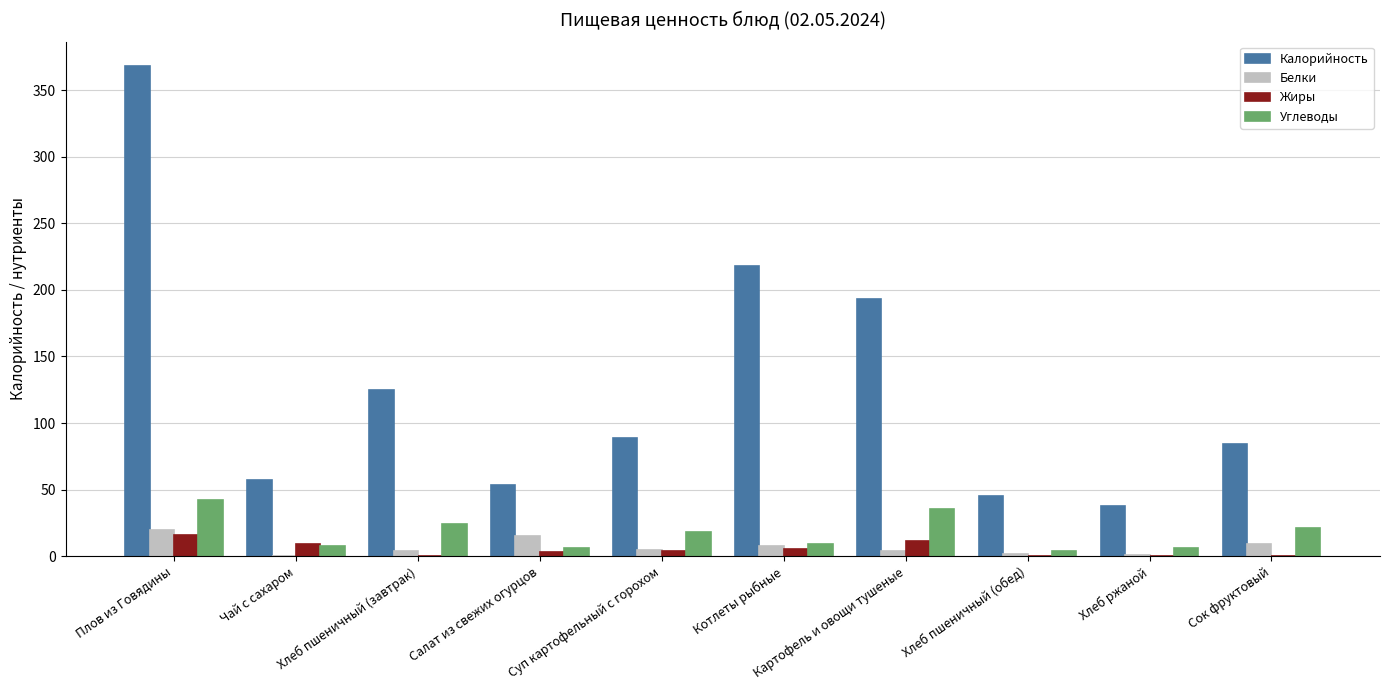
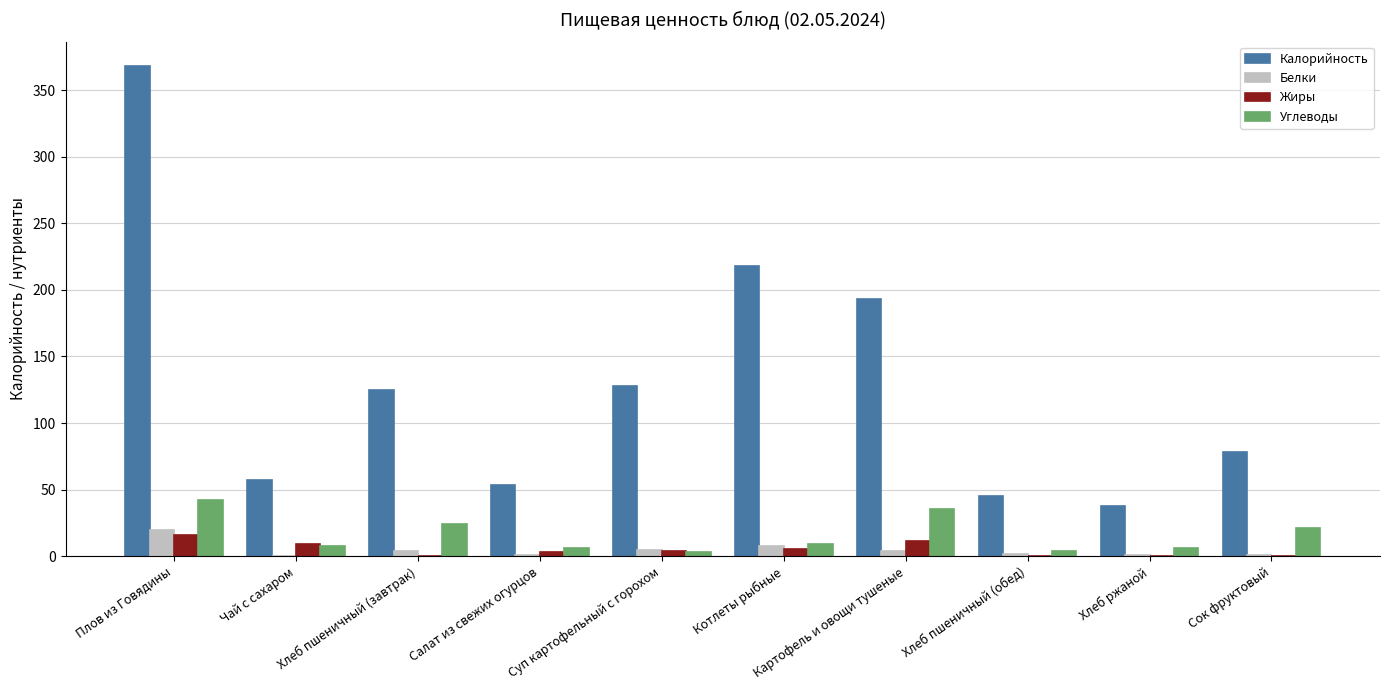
  {
    "Калорийность": {
      "Плов из Говядины": 368,
      "Чай с сахаром": 57,
      "Хлеб пшеничный (завтрак)": 125,
      "Салат из свежих огурцов": 54,
-     "Суп картофельный с горохом": 89,
+     "Суп картофельный с горохом": 128,
      "Котлеты рыбные": 218,
      "Картофель и овощи тушеные": 193,
      "Хлеб пшеничный (обед)": 45,
      "Хлеб ржаной": 38,
-     "Сок фруктовый": 85
+     "Сок фруктовый": 79
    },
    "Белки": {
      "Плов из Говядины": 20,
      "Хлеб пшеничный (завтрак)": 4,
-     "Салат из свежих огурцов": 15,
+     "Салат из свежих огурцов": 1,
      "Суп картофельный с горохом": 5,
      "Котлеты рыбные": 7,
      "Картофель и овощи тушеные": 4,
-     "Сок фруктовый": 9
+     "Сок фруктовый": 1
    },
    "Жиры": {
      "Плов из Говядины": 16,
      "Чай с сахаром": 9,
      "Салат из свежих огурцов": 3,
      "Суп картофельный с горохом": 4,
      "Котлеты рыбные": 5,
      "Картофель и овощи тушеные": 11,
      "Сок фруктовый": 0
    },
    "Углеводы": {
      "Плов из Говядины": 42,
      "Чай с сахаром": 8,
      "Хлеб пшеничный (завтрак)": 25,
      "Салат из свежих огурцов": 6,
-     "Суп картофельный с горохом": 19,
+     "Суп картофельный с горохом": 4,
      "Котлеты рыбные": 9,
      "Картофель и овощи тушеные": 35,
      "Хлеб пшеничный (обед)": 4,
      "Хлеб ржаной": 6,
      "Сок фруктовый": 21
    }
  }
